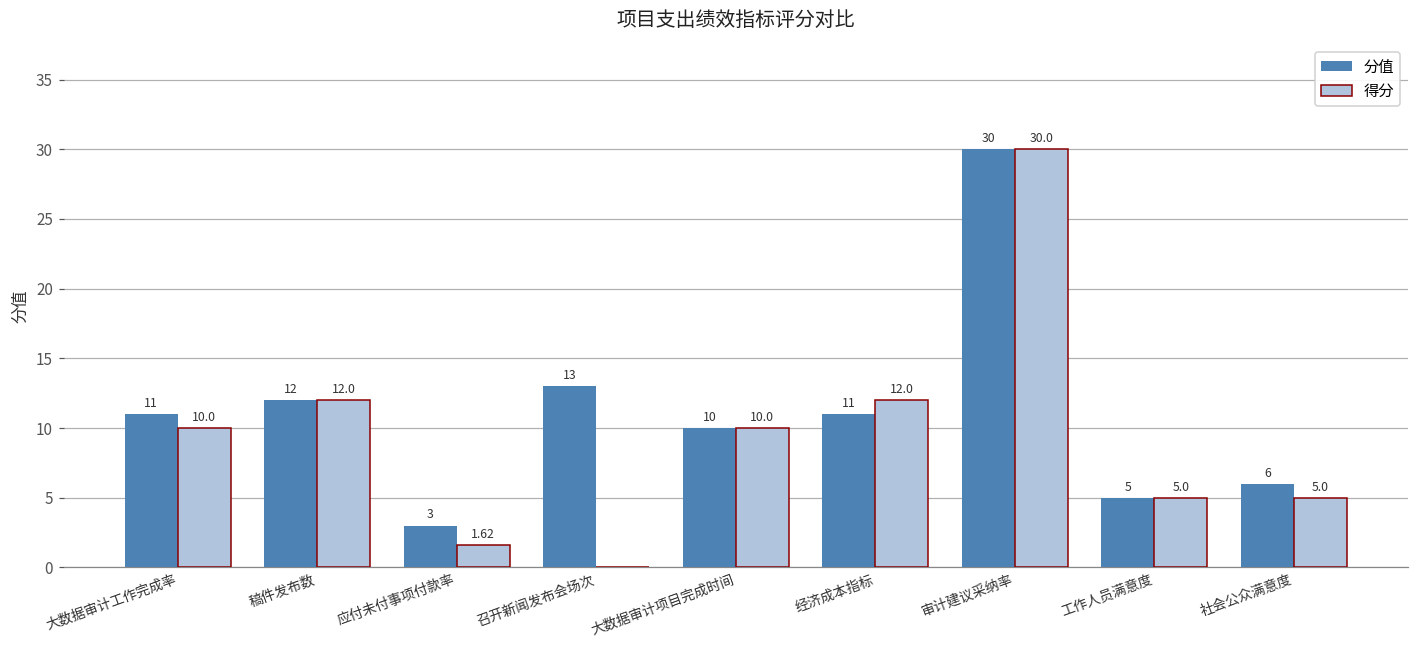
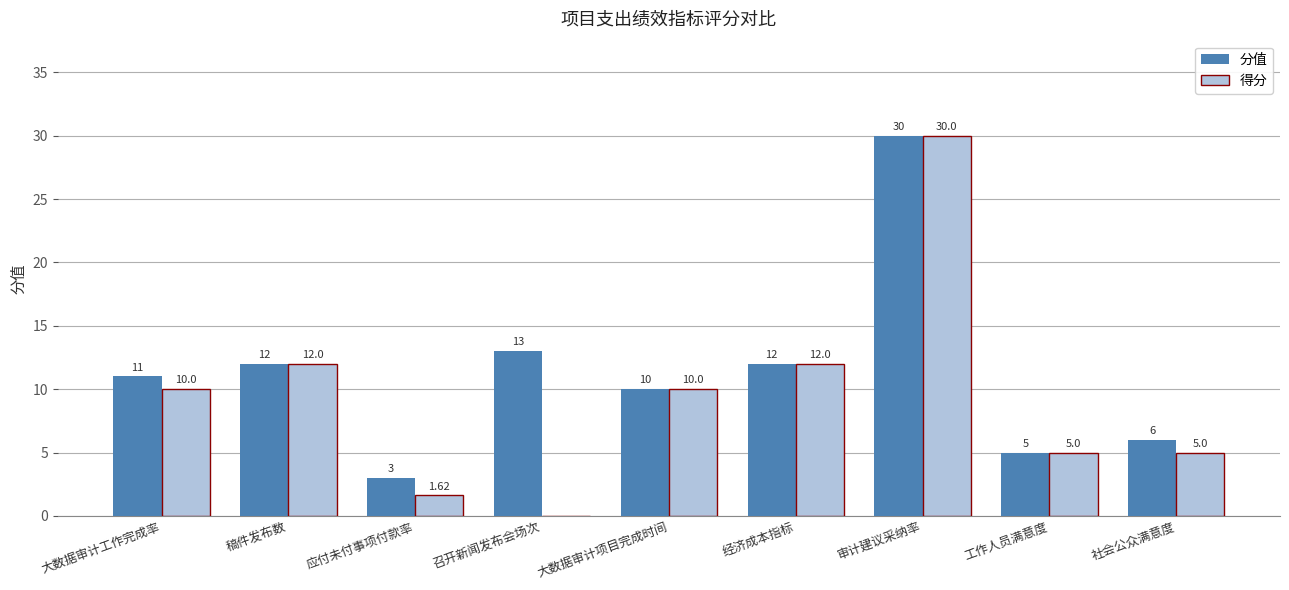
  {
    "分值": {
      "大数据审计工作完成率": 11,
      "稿件发布数": 12,
      "应付未付事项付款率": 3,
      "召开新闻发布会场次": 13,
      "大数据审计项目完成时间": 10,
-     "经济成本指标": 11,
+     "经济成本指标": 12,
      "审计建议采纳率": 30,
      "工作人员满意度": 5,
      "社会公众满意度": 6
    },
    "得分": {
      "大数据审计工作完成率": 10.0,
      "稿件发布数": 12.0,
      "应付未付事项付款率": 1.62,
      "大数据审计项目完成时间": 10.0,
      "经济成本指标": 12.0,
      "审计建议采纳率": 30.0,
      "工作人员满意度": 5.0,
      "社会公众满意度": 5.0
    }
  }
